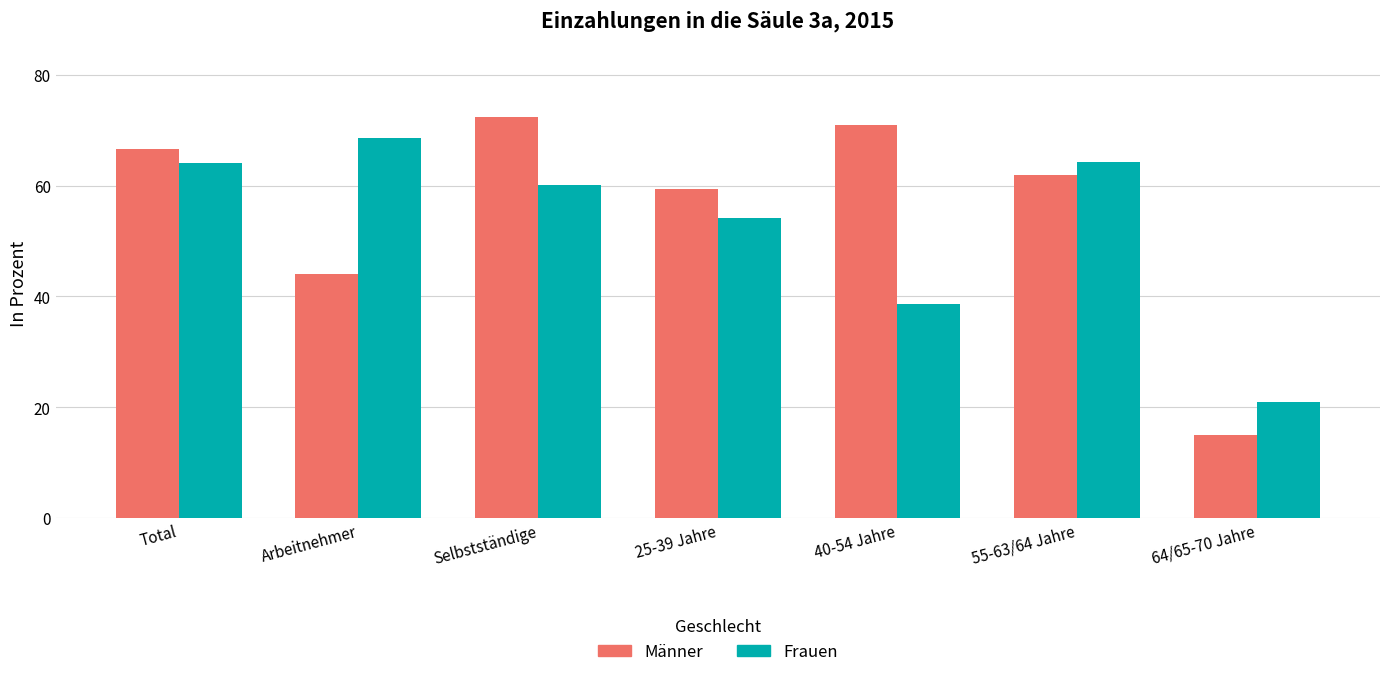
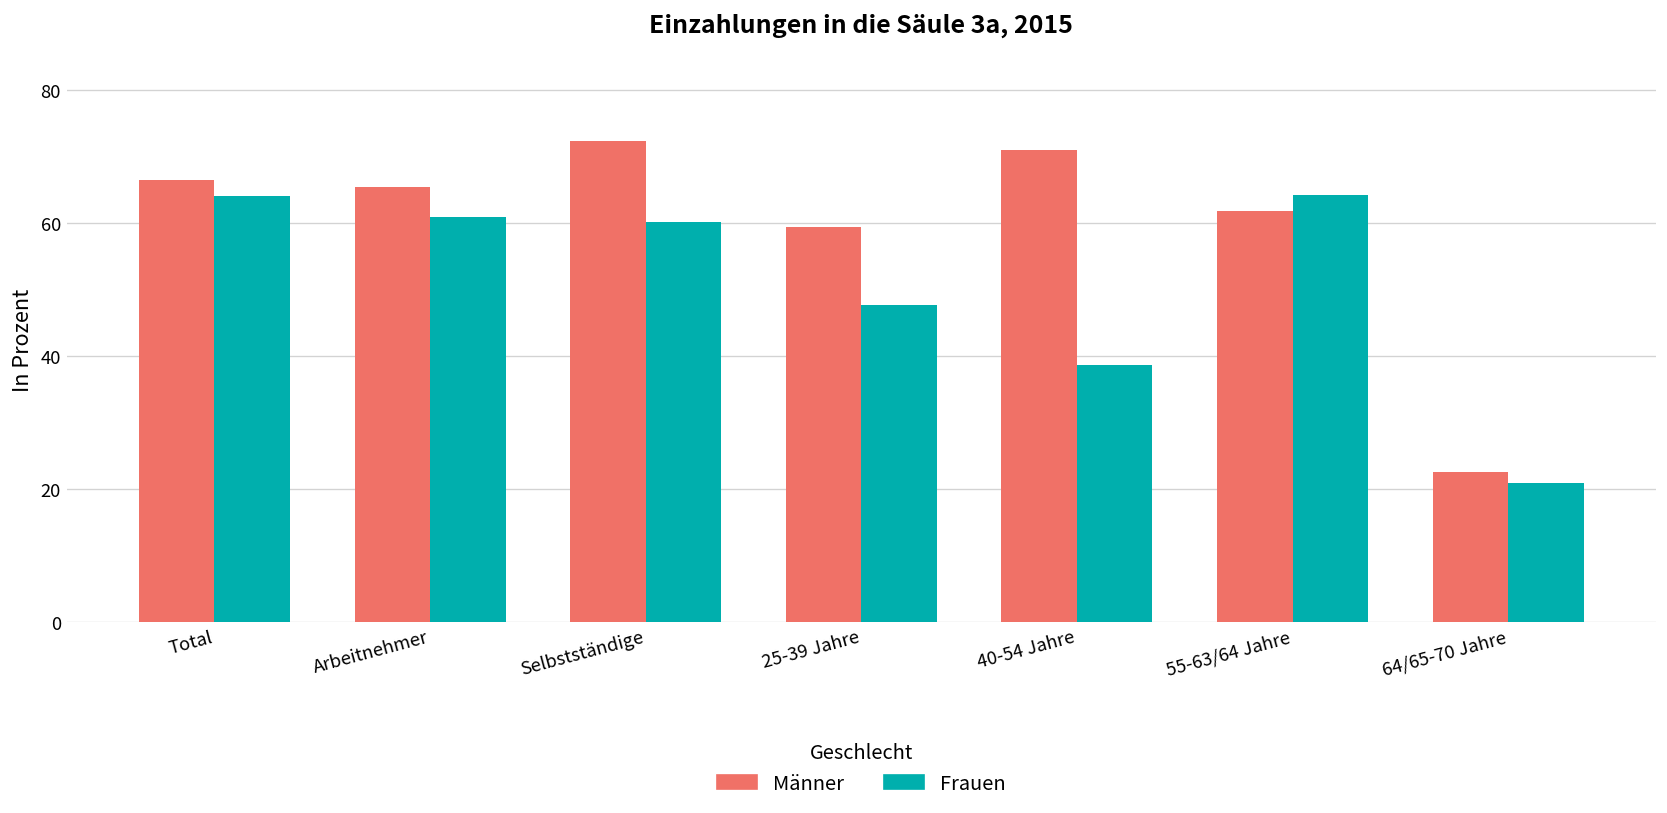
  {
    "Männer": {
      "Total": 67,
-     "Arbeitnehmer": 44,
+     "Arbeitnehmer": 65,
      "Selbstständige": 72,
      "25-39 Jahre": 59,
      "40-54 Jahre": 71,
      "55-63/64 Jahre": 62,
-     "64/65-70 Jahre": 15
+     "64/65-70 Jahre": 23
    },
    "Frauen": {
      "Total": 64,
-     "Arbeitnehmer": 69,
+     "Arbeitnehmer": 61,
      "Selbstständige": 60,
-     "25-39 Jahre": 54,
+     "25-39 Jahre": 48,
      "40-54 Jahre": 39,
      "55-63/64 Jahre": 64,
      "64/65-70 Jahre": 21
    }
  }
